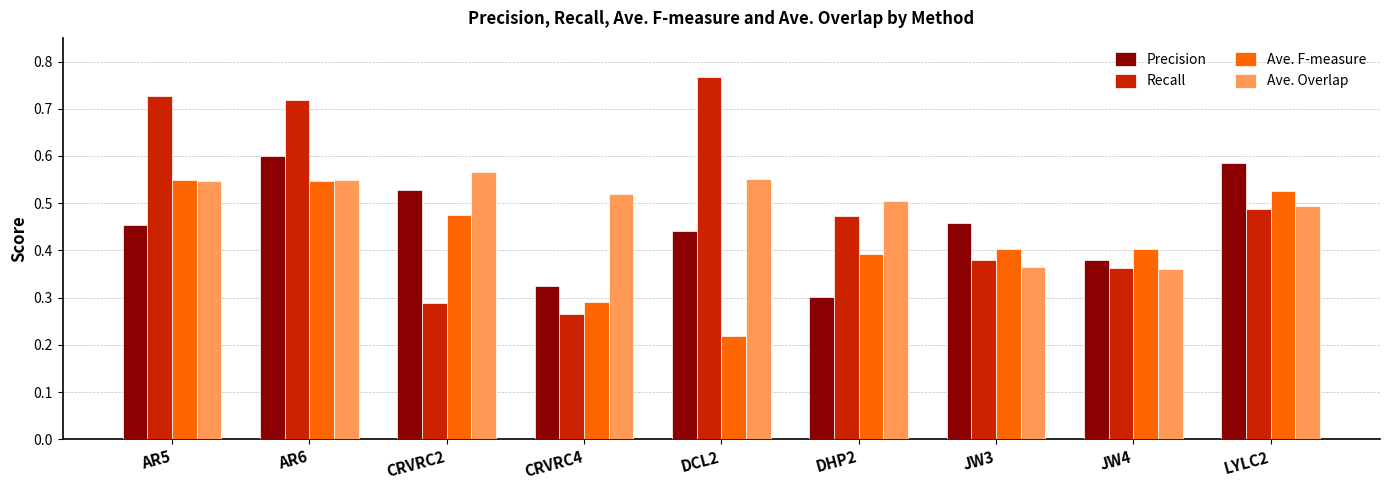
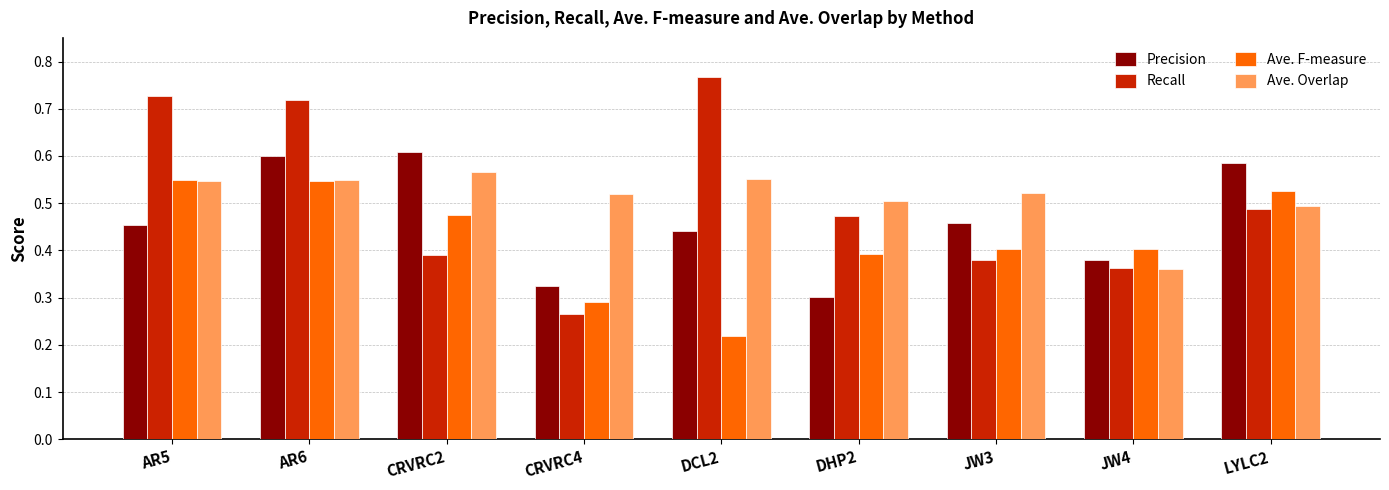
  {
    "Precision": {
      "AR5": 0.45,
      "AR6": 0.60,
-     "CRVRC2": 0.53,
+     "CRVRC2": 0.61,
      "CRVRC4": 0.33,
      "DCL2": 0.44,
      "DHP2": 0.30,
      "JW3": 0.46,
      "JW4": 0.38,
      "LYLC2": 0.59
    },
    "Recall": {
      "AR5": 0.73,
      "AR6": 0.72,
-     "CRVRC2": 0.29,
+     "CRVRC2": 0.39,
      "CRVRC4": 0.27,
      "DCL2": 0.77,
      "DHP2": 0.47,
      "JW3": 0.38,
      "JW4": 0.36,
      "LYLC2": 0.49
    },
    "Ave. F-measure": {
      "AR5": 0.55,
      "AR6": 0.55,
      "CRVRC2": 0.48,
      "CRVRC4": 0.29,
      "DCL2": 0.22,
      "DHP2": 0.39,
      "JW3": 0.40,
      "JW4": 0.40,
      "LYLC2": 0.53
    },
    "Ave. Overlap": {
      "AR5": 0.55,
      "AR6": 0.55,
      "CRVRC2": 0.57,
      "CRVRC4": 0.52,
      "DCL2": 0.55,
      "DHP2": 0.50,
-     "JW3": 0.36,
+     "JW3": 0.52,
      "JW4": 0.36,
      "LYLC2": 0.49
    }
  }
